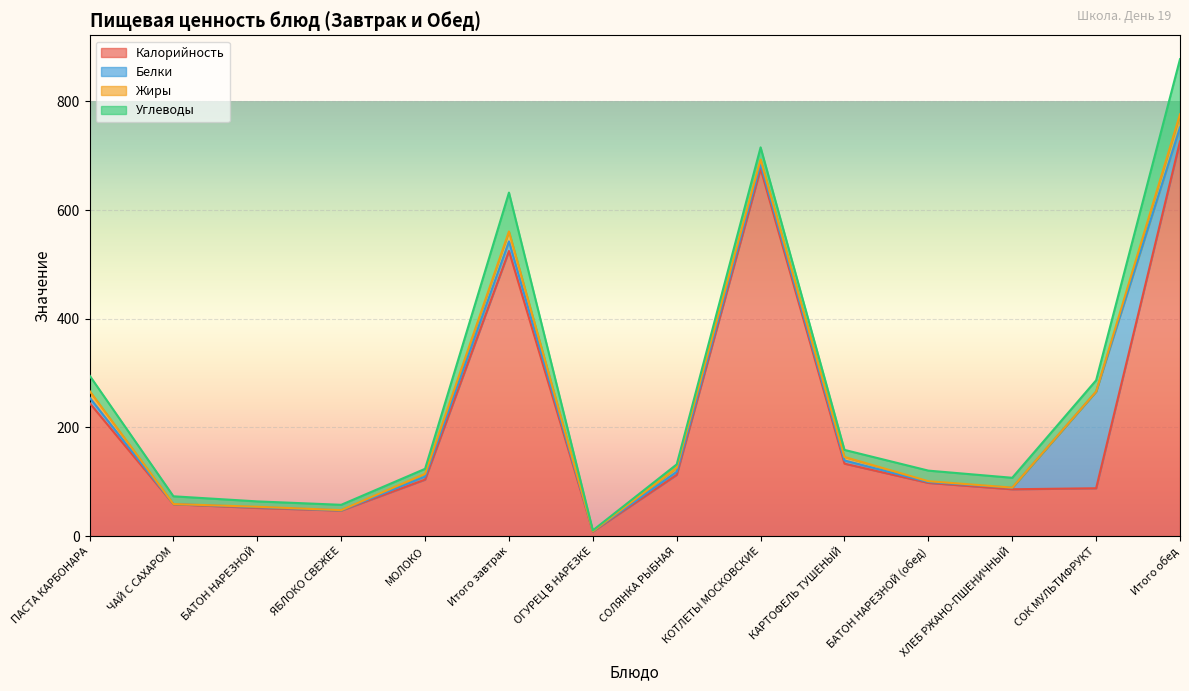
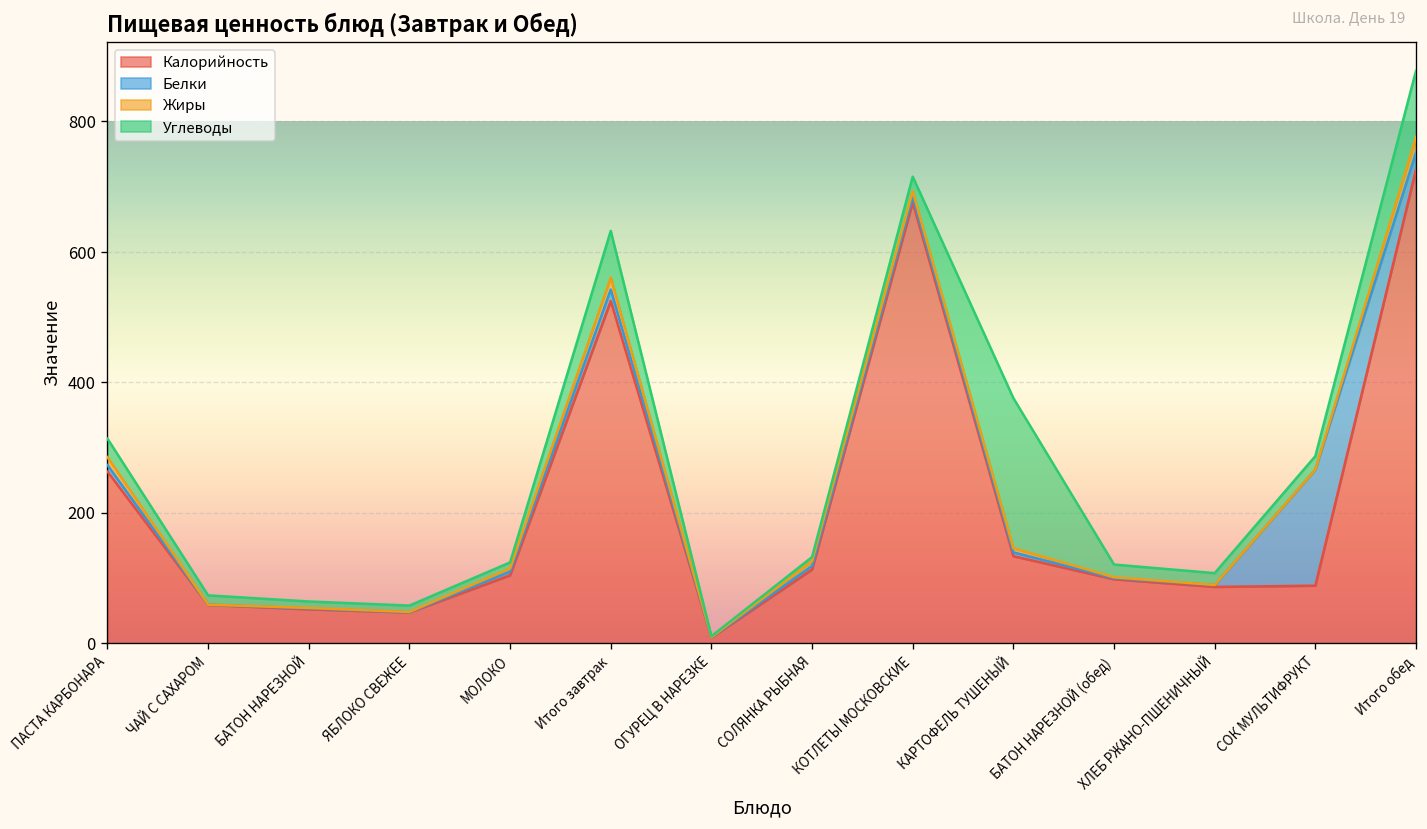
  {
    "Калорийность": {
-     "ПАСТА КАРБОНАРА": 250,
+     "ПАСТА КАРБОНАРА": 260,
      "МОЛОКО": 100,
      "Итого завтрак": 520,
      "СОЛЯНКА РЫБНАЯ": 110,
      "КОТЛЕТЫ МОСКОВСКИЕ": 680,
      "КАРТОФЕЛЬ ТУШЕНЫЙ": 130,
      "СОК МУЛЬТИФРУКТ": 90,
      "Итого обед": 730
    },
    "Белки": {
      "ПАСТА КАРБОНАРА": 10,
      "МОЛОКО": 10,
      "Итого завтрак": 20,
      "СОЛЯНКА РЫБНАЯ": 10,
      "КОТЛЕТЫ МОСКОВСКИЕ": 10,
      "КАРТОФЕЛЬ ТУШЕНЫЙ": 10,
      "Итого обед": 30
    },
    "Жиры": {
      "ПАСТА КАРБОНАРА": 10,
      "МОЛОКО": 0,
      "Итого завтрак": 20,
      "СОЛЯНКА РЫБНАЯ": 10,
      "КОТЛЕТЫ МОСКОВСКИЕ": 10,
      "КАРТОФЕЛЬ ТУШЕНЫЙ": 10,
      "Итого обед": 20
    },
    "Углеводы": {
      "ПАСТА КАРБОНАРА": 30,
      "ЧАЙ С САХАРОМ": 10,
      "БАТОН НАРЕЗНОЙ": 10,
      "ЯБЛОКО СВЕЖЕЕ": 10,
      "МОЛОКО": 10,
      "Итого завтрак": 70,
      "СОЛЯНКА РЫБНАЯ": 10,
      "КОТЛЕТЫ МОСКОВСКИЕ": 20,
-     "КАРТОФЕЛЬ ТУШЕНЫЙ": 10,
+     "КАРТОФЕЛЬ ТУШЕНЫЙ": 230,
      "БАТОН НАРЕЗНОЙ (обед)": 20,
      "ХЛЕБ РЖАНО-ПШЕНИЧНЫЙ": 20,
      "СОК МУЛЬТИФРУКТ": 20,
      "Итого обед": 100
    }
  }
